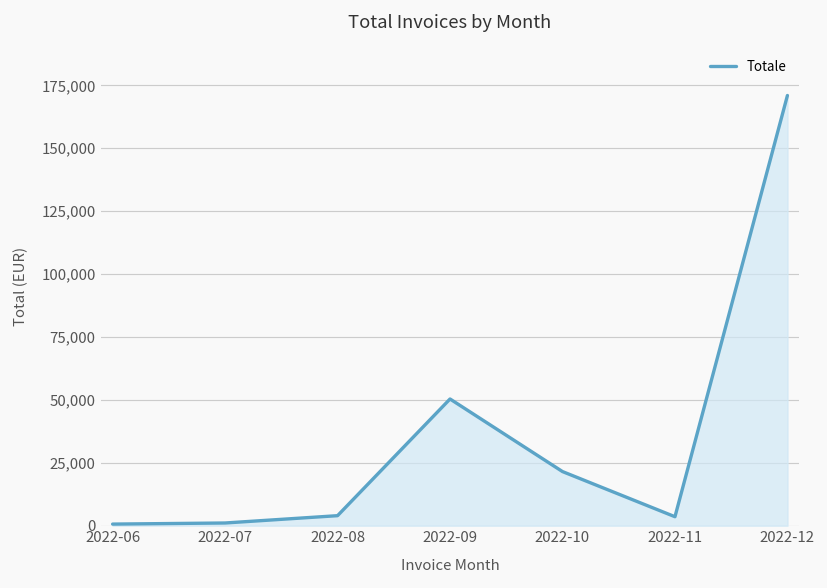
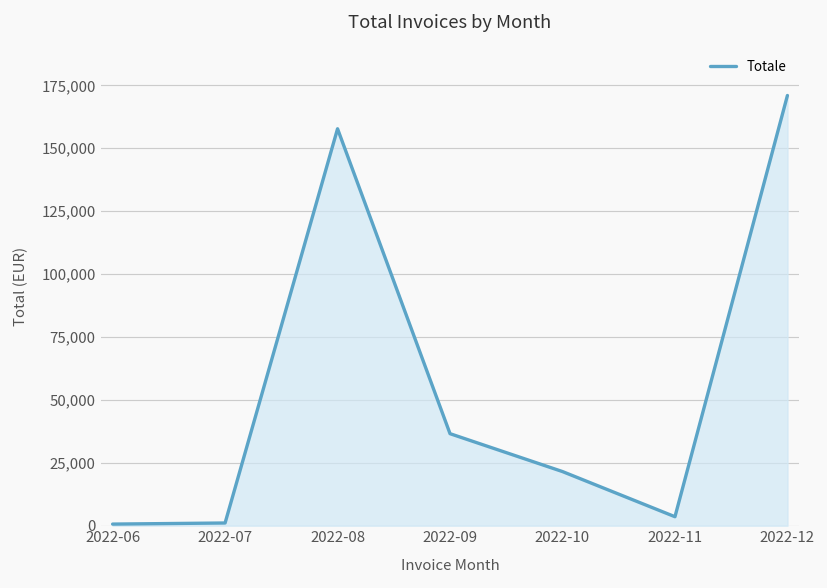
  {
    "2022-06": "1,000",
    "2022-07": "1,000",
-   "2022-08": "4,000",
-   "2022-09": "50,000",
+   "2022-08": "158,000",
+   "2022-09": "37,000",
    "2022-10": "21,000",
    "2022-11": "4,000",
    "2022-12": "171,000"
  }
